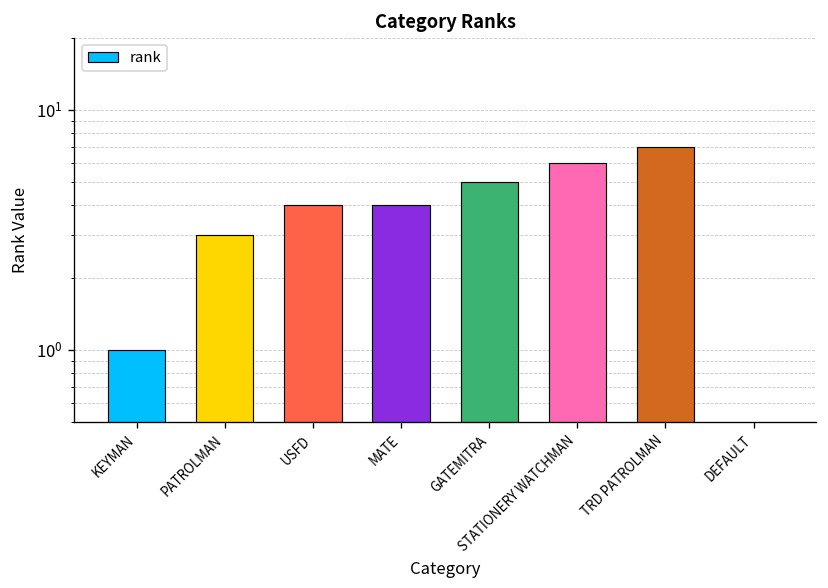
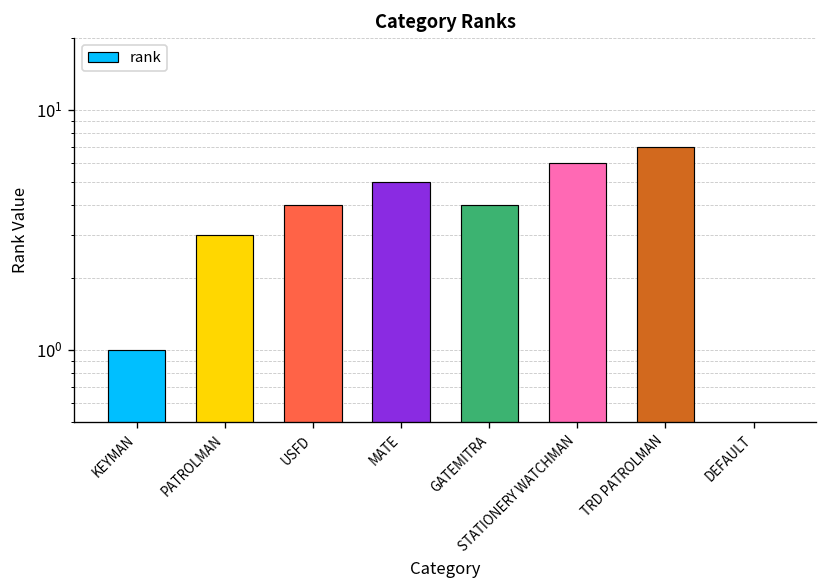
  {
    "KEYMAN": 1,
    "PATROLMAN": 3,
    "USFD": 4,
-   "MATE": 4,
-   "GATEMITRA": 5,
+   "MATE": 5,
+   "GATEMITRA": 4,
    "STATIONERY WATCHMAN": 6,
    "TRD PATROLMAN": 7
  }
